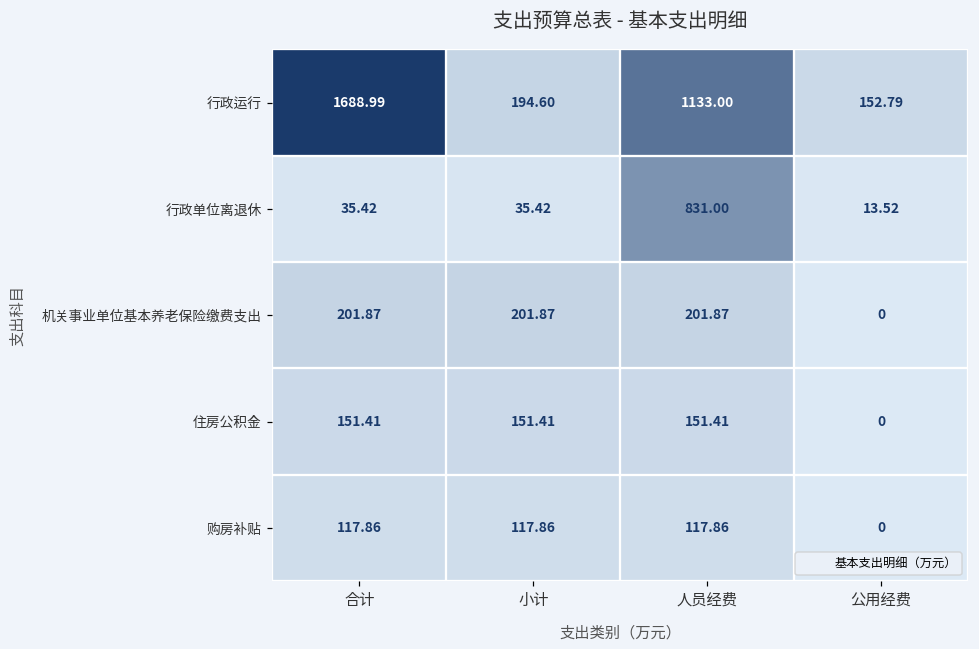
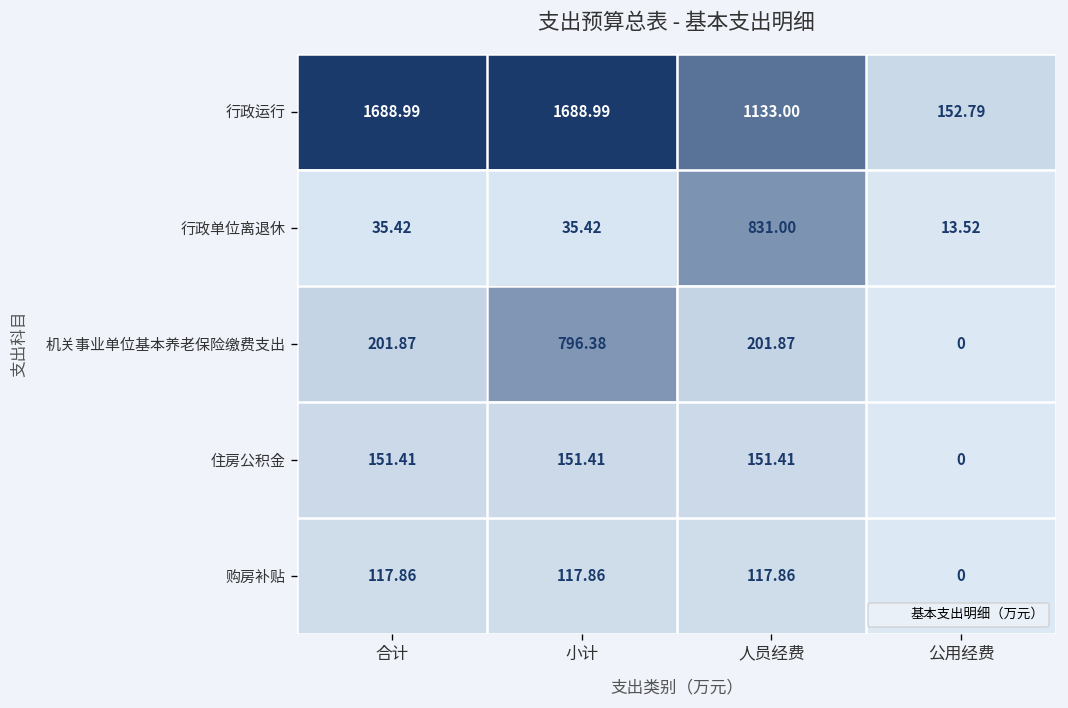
  {
    "行政运行": {
      "合计": 1688.99,
-     "小计": 194.60,
+     "小计": 1688.99,
      "人员经费": 1133.00,
      "公用经费": 152.79
    },
    "行政单位离退休": {
      "合计": 35.42,
      "小计": 35.42,
      "人员经费": 831.00,
      "公用经费": 13.52
    },
    "机关事业单位基本养老保险缴费支出": {
      "合计": 201.87,
-     "小计": 201.87,
+     "小计": 796.38,
      "人员经费": 201.87,
      "公用经费": 0
    },
    "住房公积金": {
      "合计": 151.41,
      "小计": 151.41,
      "人员经费": 151.41,
      "公用经费": 0
    },
    "购房补贴": {
      "合计": 117.86,
      "小计": 117.86,
      "人员经费": 117.86,
      "公用经费": 0
    }
  }
